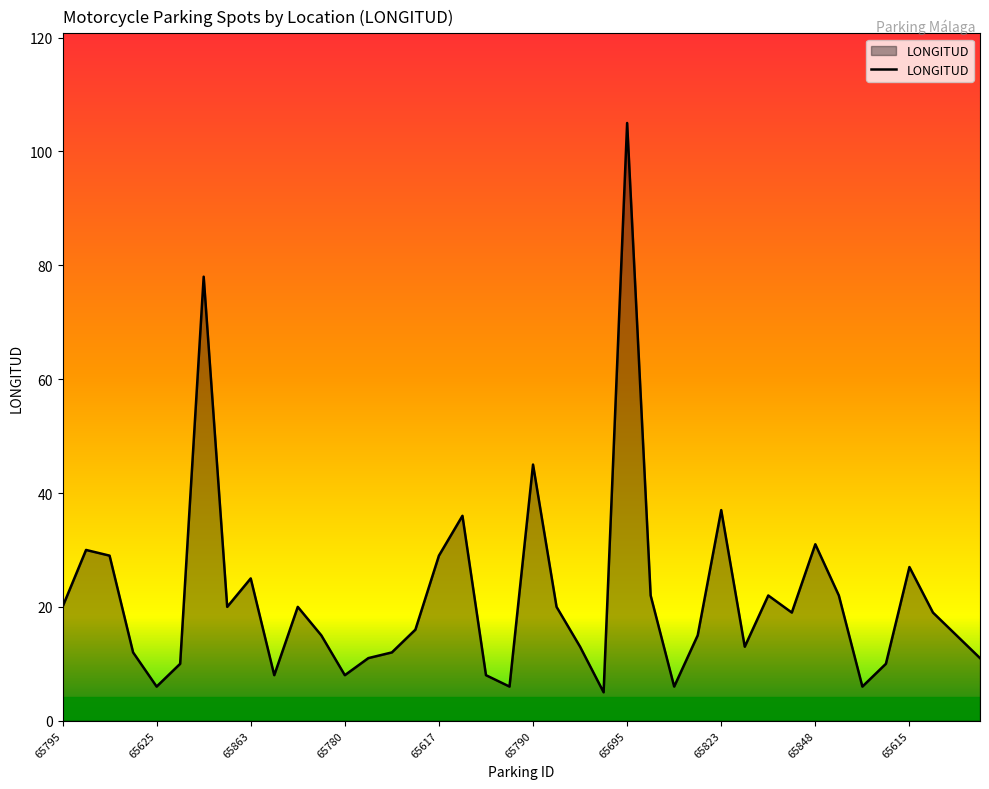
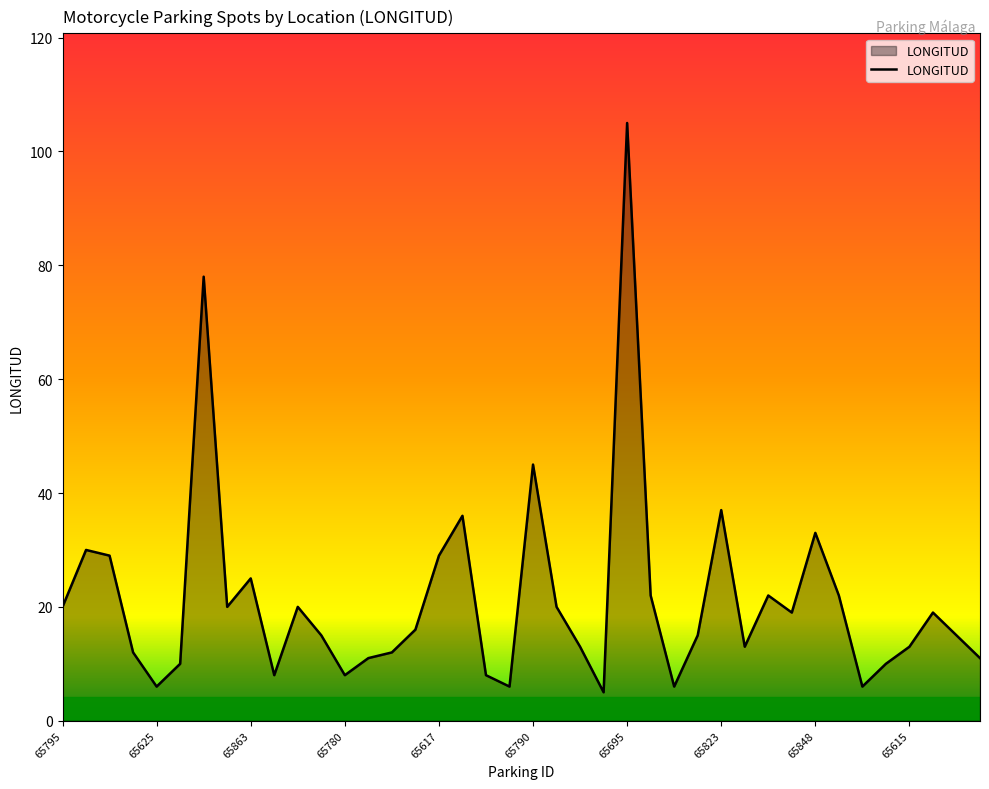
  {
    "65795": 20,
    "65625": 6,
    "65863": 25,
    "65780": 8,
    "65617": 29,
    "65790": 45,
    "65695": 105,
    "65823": 37,
-   "65848": 31,
-   "65615": 27
+   "65848": 33,
+   "65615": 13
  }
